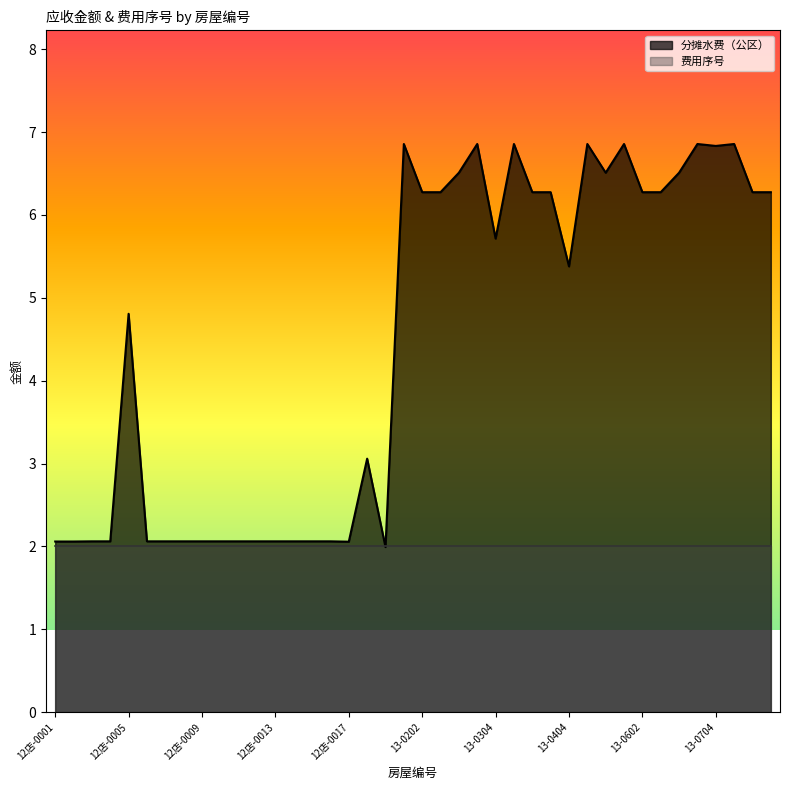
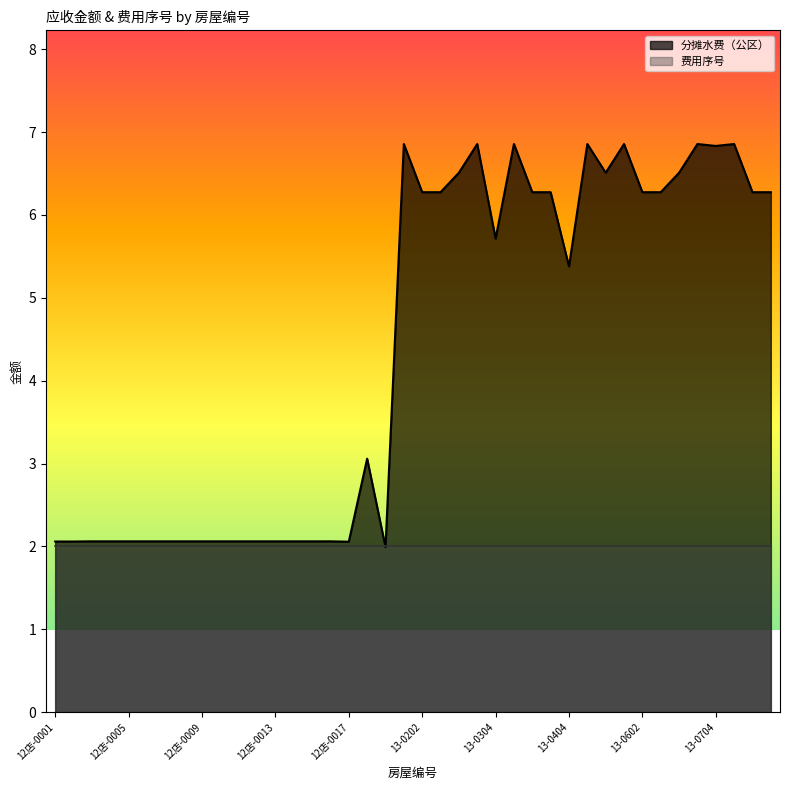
  {
    "分摊水费（公区）": {
      "12店-0001": 2.1,
-     "12店-0005": 4.8,
+     "12店-0005": 2.1,
      "12店-0009": 2.1,
      "12店-0013": 2.1,
      "12店-0017": 2.1,
      "13-0202": 6.3,
      "13-0304": 5.7,
      "13-0404": 5.4,
      "13-0602": 6.3,
      "13-0704": 6.8
    },
    "费用序号": {
      "12店-0001": 2.0,
      "12店-0005": 2.0,
      "12店-0009": 2.0,
      "12店-0013": 2.0,
      "12店-0017": 2.0,
      "13-0202": 2.0,
      "13-0304": 2.0,
      "13-0404": 2.0,
      "13-0602": 2.0,
      "13-0704": 2.0
    }
  }
